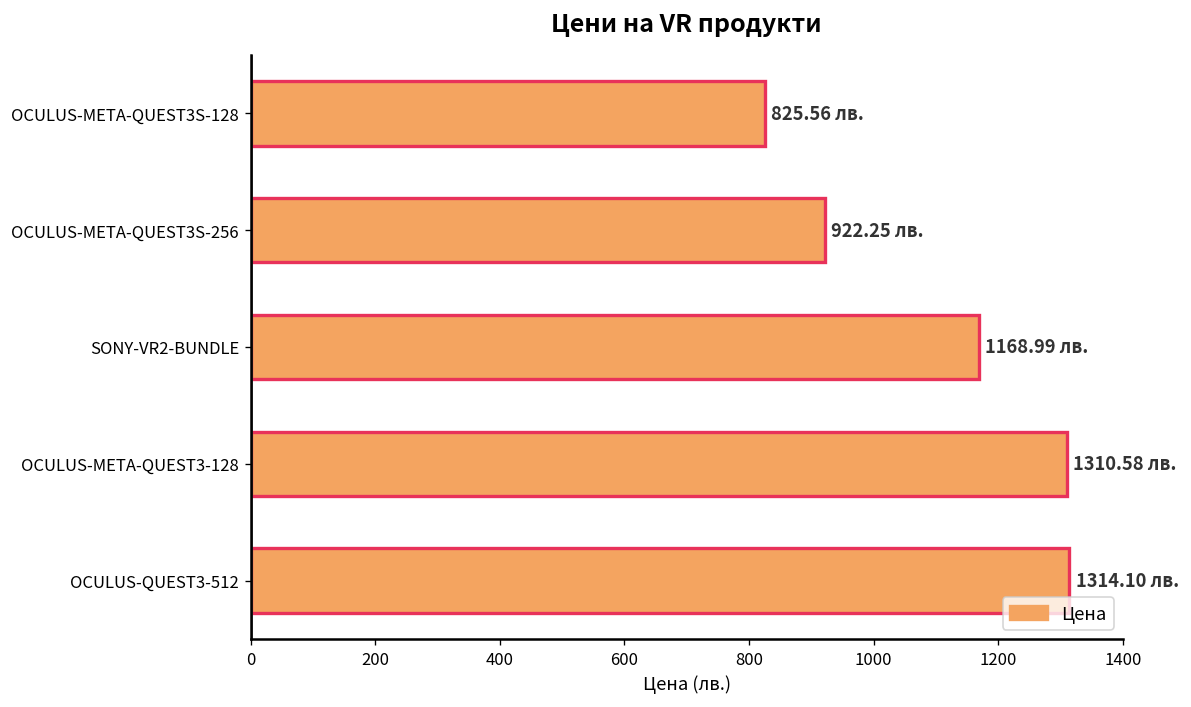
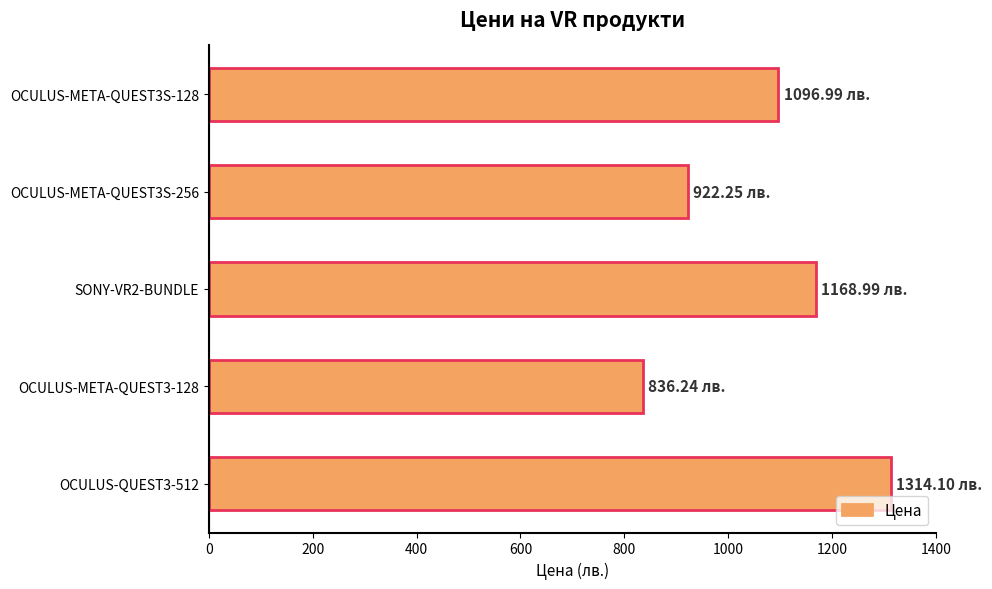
  {
-   "OCULUS-META-QUEST3S-128": 825.56,
+   "OCULUS-META-QUEST3S-128": 1096.99,
    "OCULUS-META-QUEST3S-256": 922.25,
    "SONY-VR2-BUNDLE": 1168.99,
-   "OCULUS-META-QUEST3-128": 1310.58,
+   "OCULUS-META-QUEST3-128": 836.24,
    "OCULUS-QUEST3-512": 1314.10
  }
